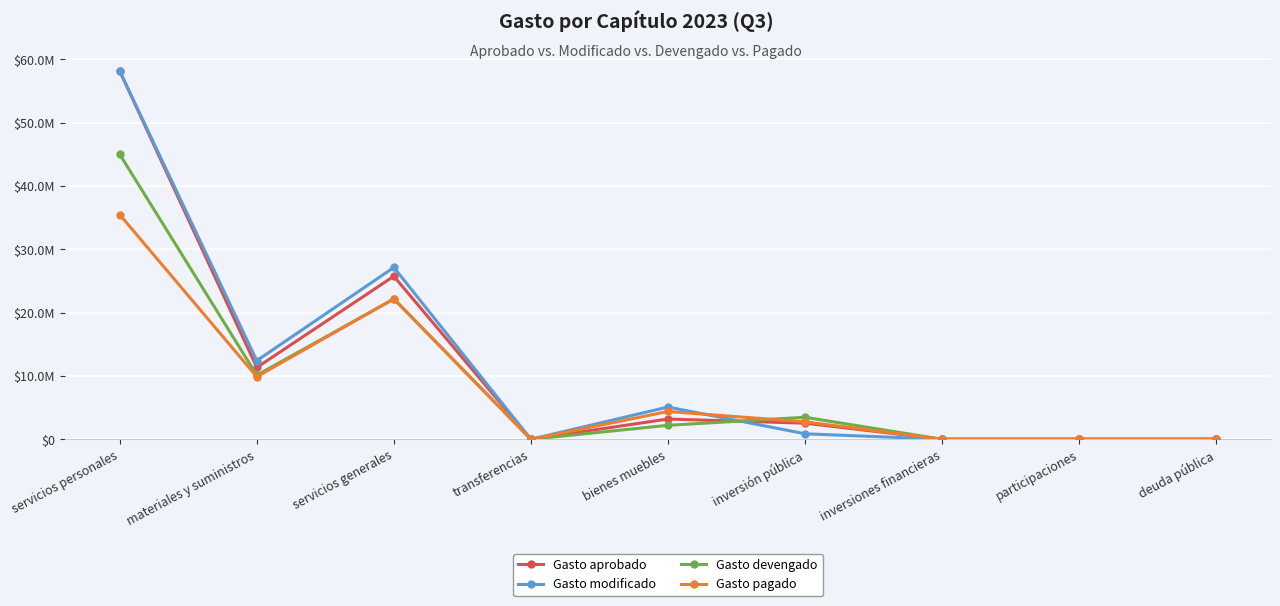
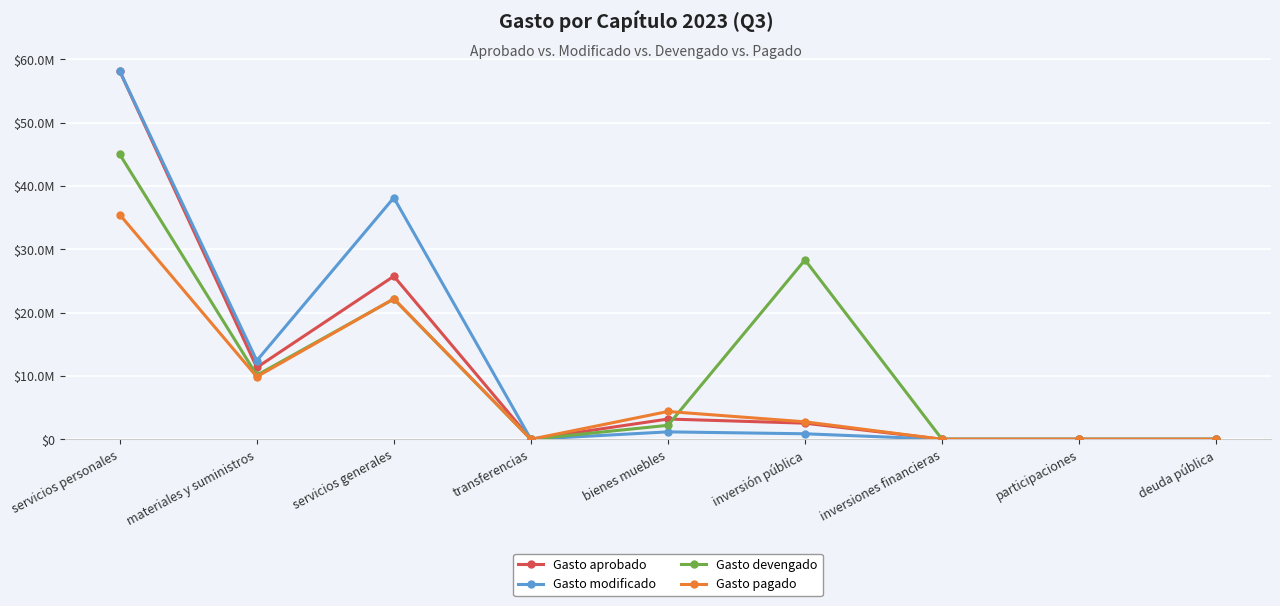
  {
    "Gasto modificado": {
      "materiales y suministros": "$12000000",
-     "servicios generales": "$27000000",
-     "bienes muebles": "$5000000",
+     "servicios generales": "$38000000",
+     "bienes muebles": "$1000000",
      "inversión pública": "$1000000"
    },
    "Gasto devengado": {
      "servicios personales": "$45000000",
      "bienes muebles": "$2000000",
-     "inversión pública": "$3000000"
+     "inversión pública": "$28000000"
    }
  }
